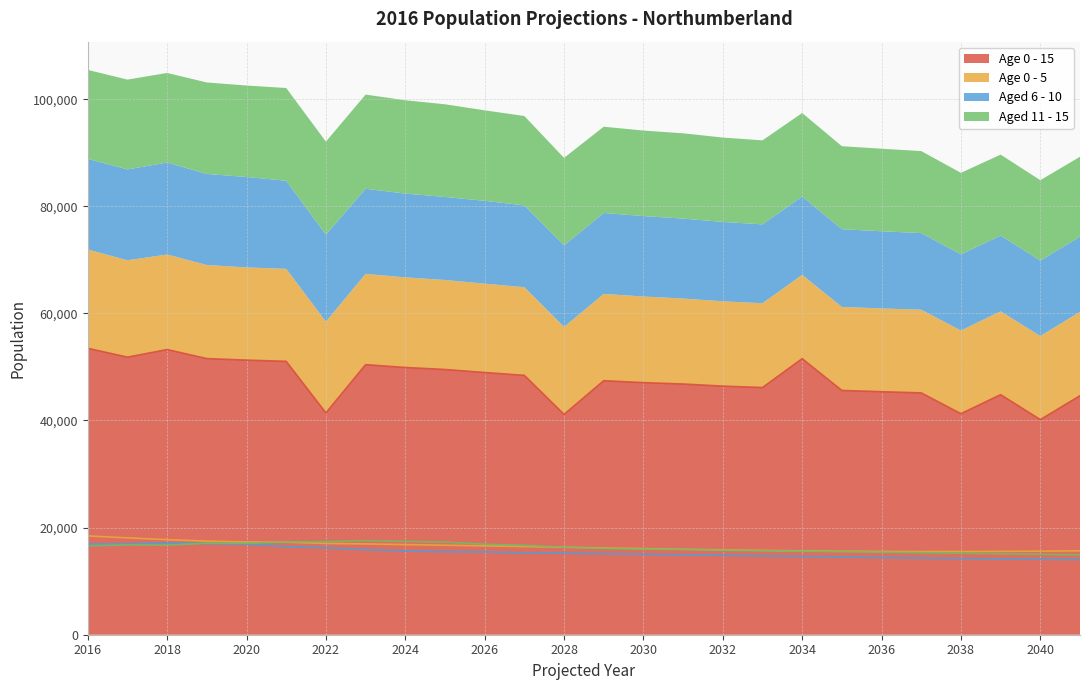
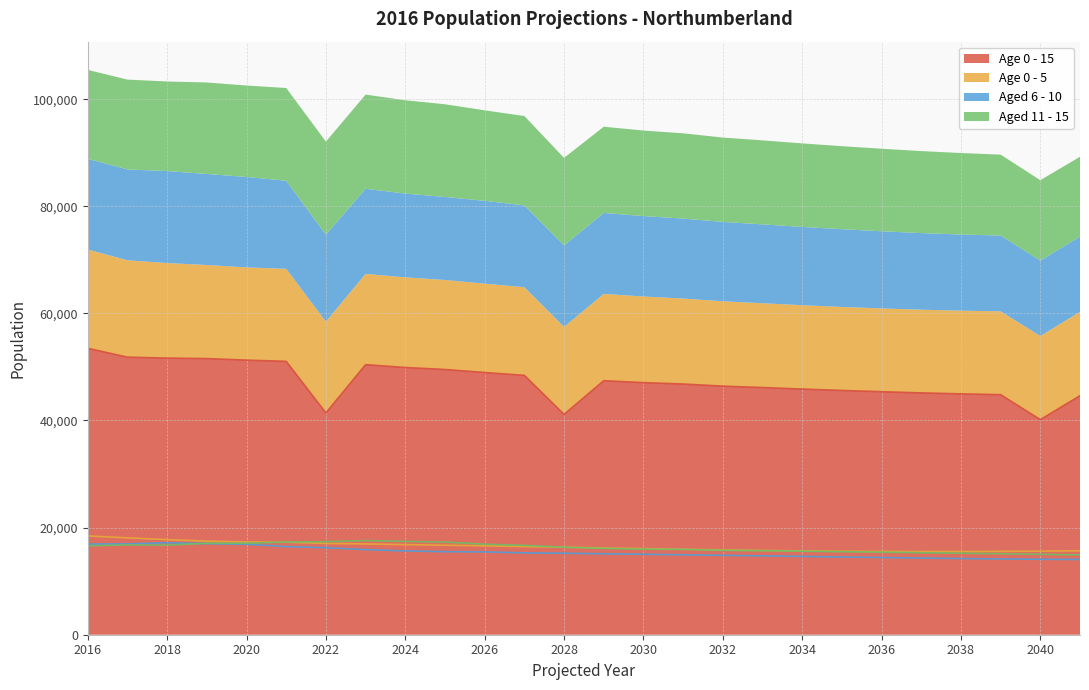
  {
    "Age 0 - 15": {
      "2016": "53,000",
-     "2018": "53,000",
+     "2018": "52,000",
      "2020": "51,000",
      "2022": "41,000",
      "2024": "50,000",
      "2026": "49,000",
      "2028": "41,000",
      "2030": "47,000",
      "2032": "46,000",
-     "2034": "52,000",
+     "2034": "46,000",
      "2036": "45,000",
-     "2038": "41,000",
+     "2038": "45,000",
      "2040": "40,000"
    }
  }
